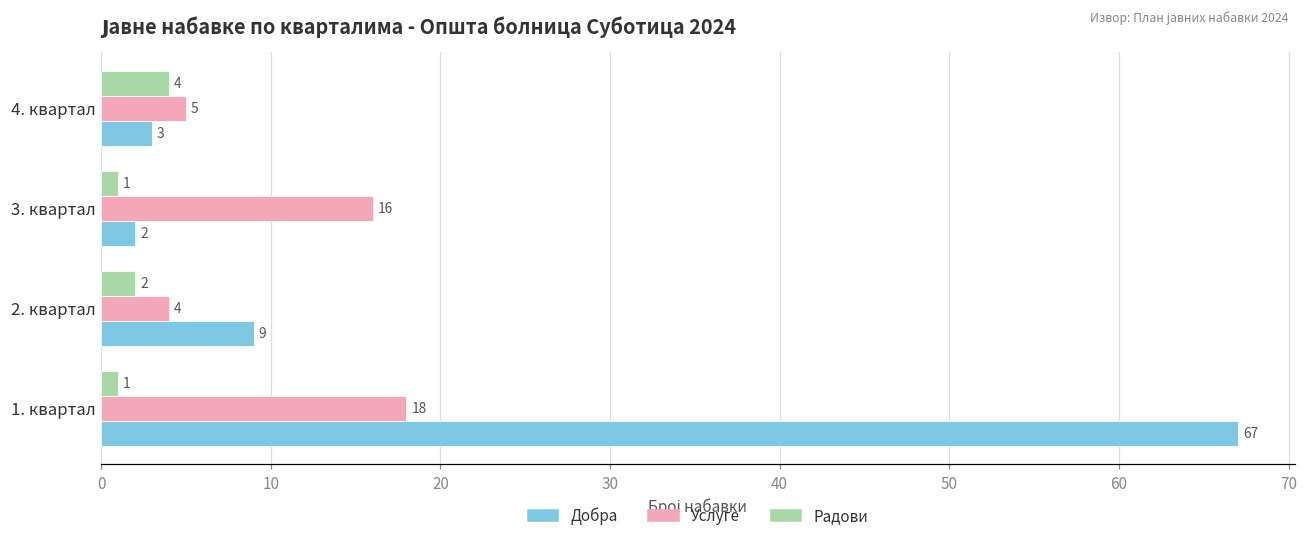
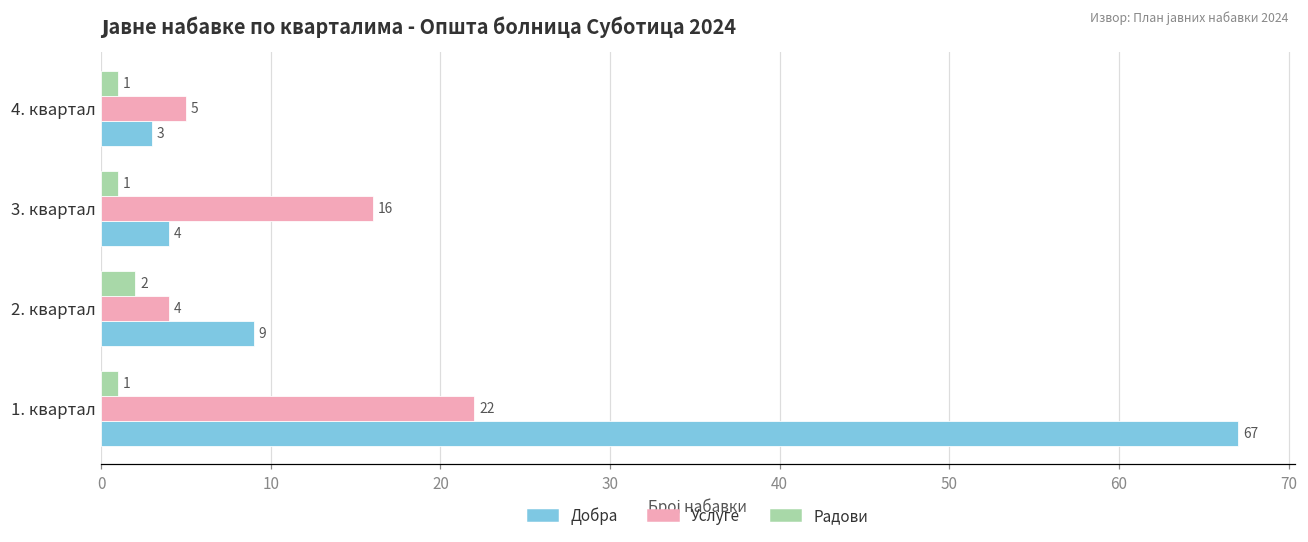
  {
    "Добра": {
      "4. квартал": 3,
-     "3. квартал": 2,
+     "3. квартал": 4,
      "2. квартал": 9,
      "1. квартал": 67
    },
    "Услуге": {
      "4. квартал": 5,
      "3. квартал": 16,
      "2. квартал": 4,
-     "1. квартал": 18
+     "1. квартал": 22
    },
    "Радови": {
-     "4. квартал": 4,
+     "4. квартал": 1,
      "3. квартал": 1,
      "2. квартал": 2,
      "1. квартал": 1
    }
  }
